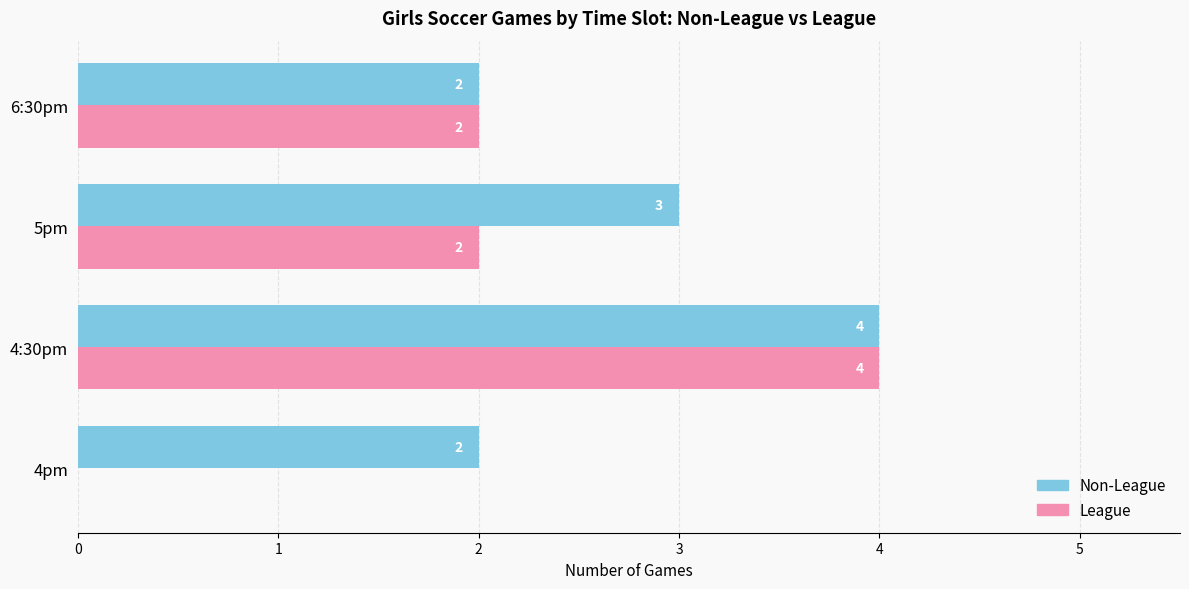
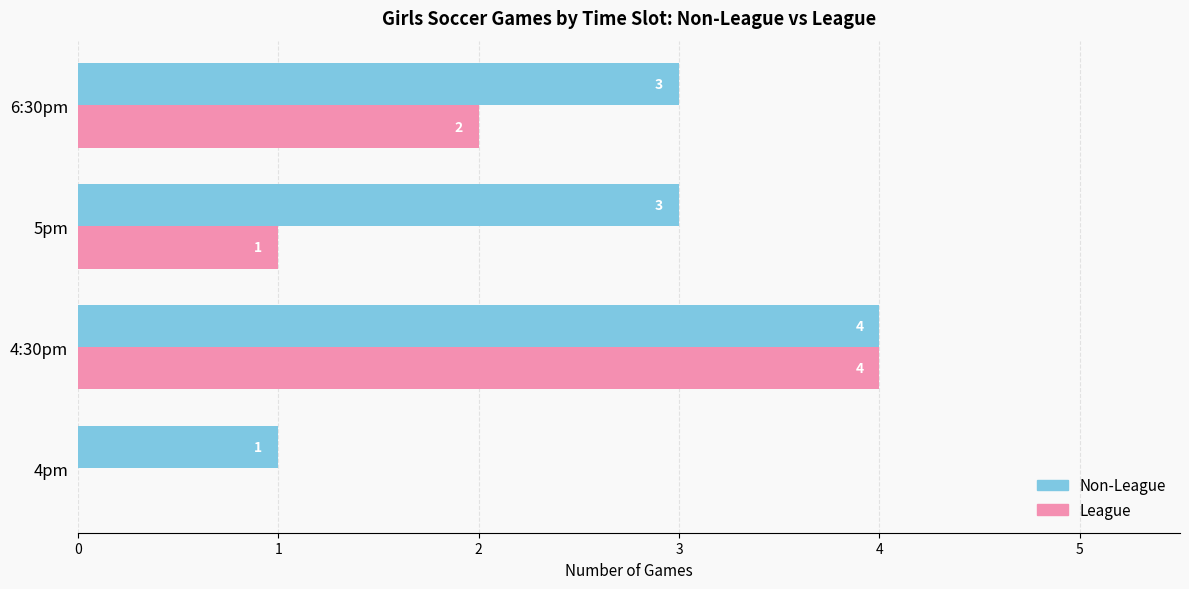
  {
    "Non-League": {
-     "6:30pm": 2,
+     "6:30pm": 3,
      "5pm": 3,
      "4:30pm": 4,
-     "4pm": 2
+     "4pm": 1
    },
    "League": {
      "6:30pm": 2,
-     "5pm": 2,
+     "5pm": 1,
      "4:30pm": 4
    }
  }
